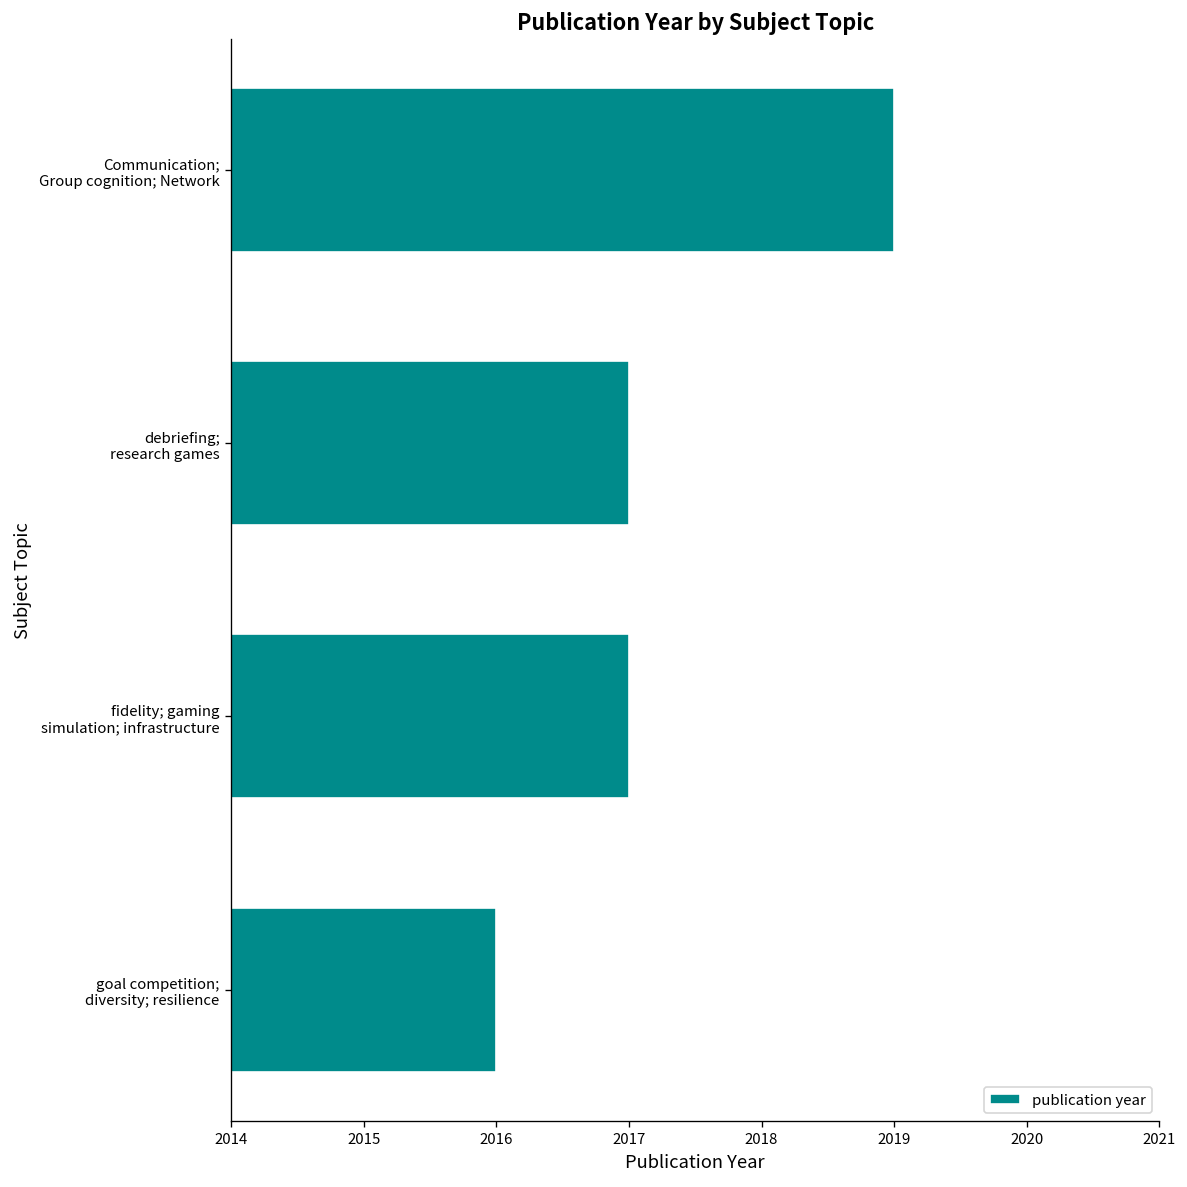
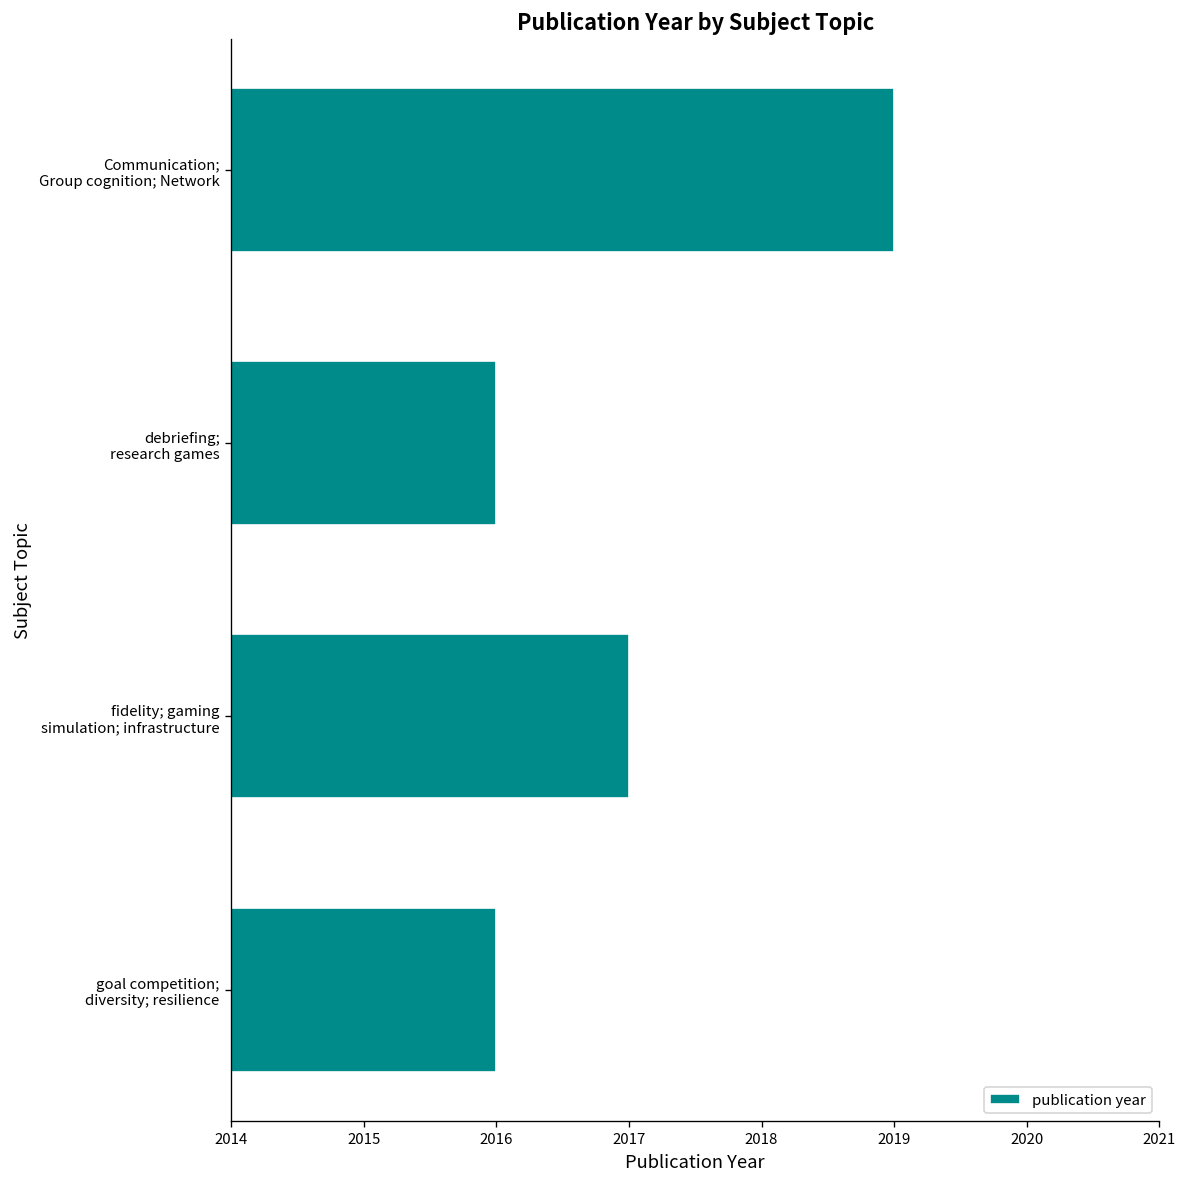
  {
    "Communication; Group cognition; Network": 2019,
-   "debriefing; research games": 2017,
+   "debriefing; research games": 2016,
    "fidelity; gaming simulation; infrastructure": 2017,
    "goal competition; diversity; resilience": 2016
  }
